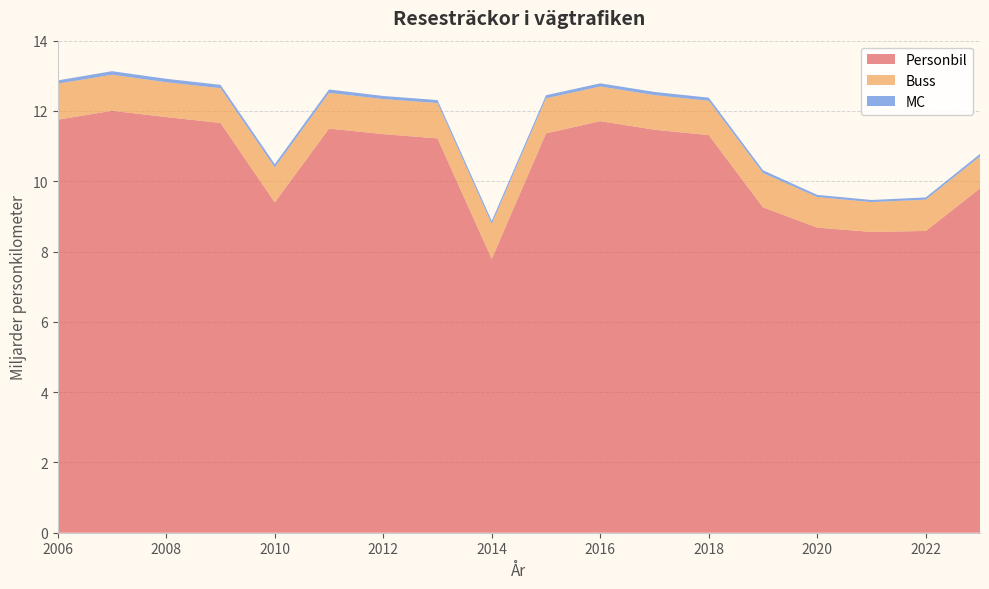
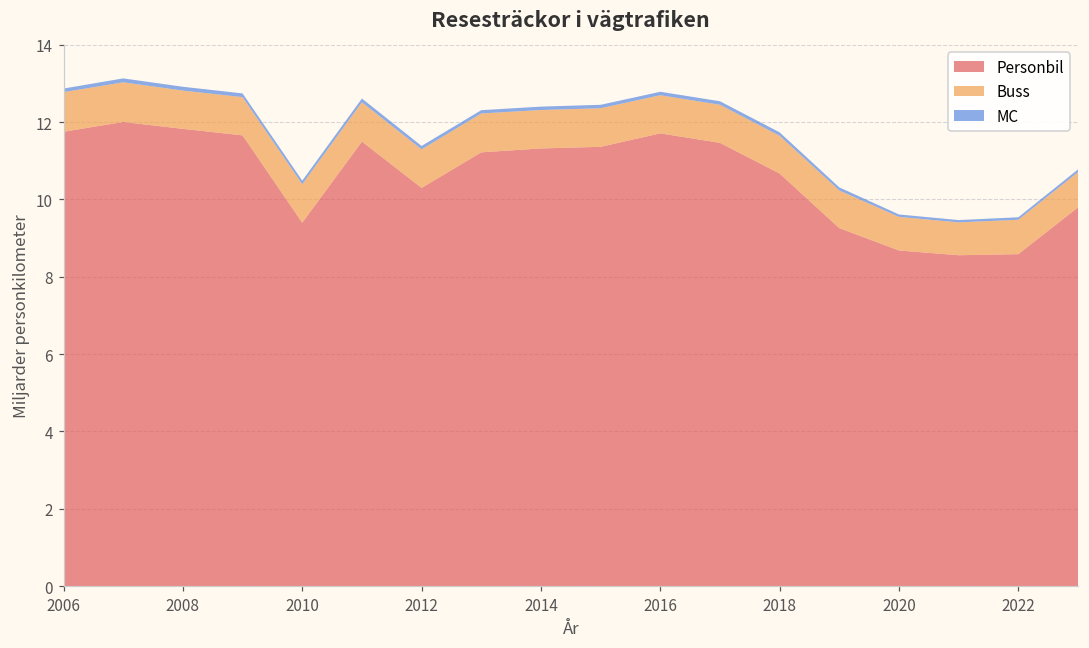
  {
    "Personbil": {
      "2006": 11.8,
      "2008": 11.8,
      "2010": 9.4,
-     "2012": 11.3,
-     "2014": 7.8,
+     "2012": 10.3,
+     "2014": 11.3,
      "2016": 11.7,
-     "2018": 11.3,
+     "2018": 10.7,
      "2020": 8.7,
      "2022": 8.6
    },
    "Buss": {
      "2006": 1.0,
      "2008": 1.0,
      "2010": 1.0,
      "2012": 1.0,
      "2014": 1.0,
      "2016": 1.0,
      "2018": 1.0
    },
    "MC": {
      "2006": 0.1,
      "2008": 0.1,
      "2010": 0.1,
      "2012": 0.1,
      "2014": 0.1,
      "2016": 0.1,
      "2018": 0.1
    }
  }
